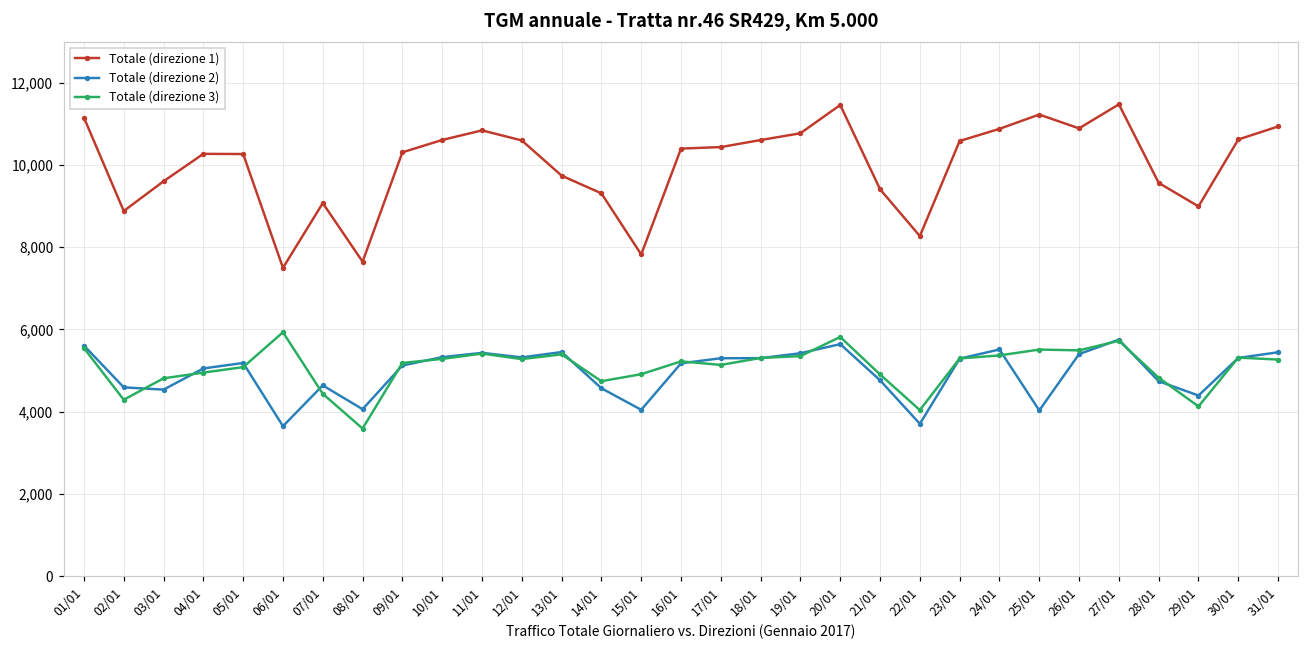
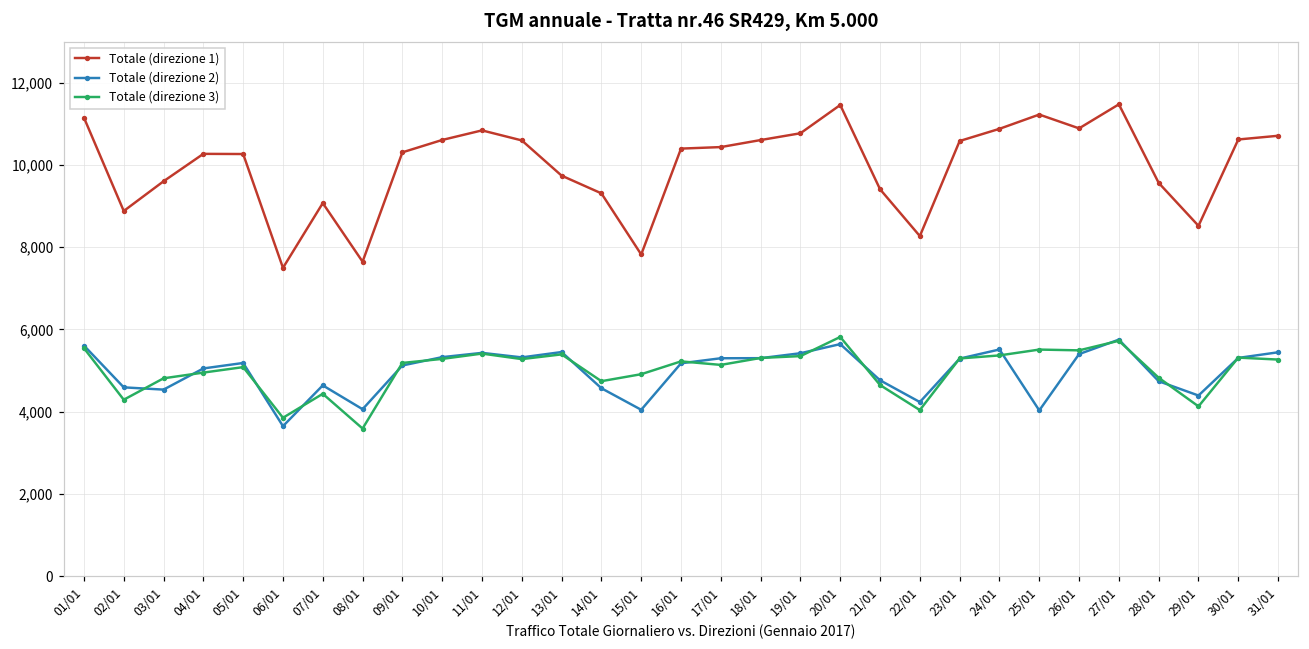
  {
    "Totale (direzione 1)": {
      "01/01": "11,200",
      "02/01": "8,900",
      "03/01": "9,600",
      "04/01": "10,300",
      "05/01": "10,300",
      "06/01": "7,500",
      "07/01": "9,100",
      "08/01": "7,600",
      "09/01": "10,300",
      "10/01": "10,600",
      "11/01": "10,800",
      "12/01": "10,600",
      "13/01": "9,700",
      "14/01": "9,300",
      "15/01": "7,800",
      "16/01": "10,400",
      "17/01": "10,400",
      "18/01": "10,600",
      "19/01": "10,800",
      "20/01": "11,500",
      "21/01": "9,400",
      "22/01": "8,300",
      "23/01": "10,600",
      "24/01": "10,900",
      "25/01": "11,200",
      "26/01": "10,900",
      "27/01": "11,500",
      "28/01": "9,600",
-     "29/01": "9,000",
+     "29/01": "8,500",
      "30/01": "10,600",
-     "31/01": "10,900"
+     "31/01": "10,700"
    },
    "Totale (direzione 2)": {
      "02/01": "4,600",
      "03/01": "4,500",
      "04/01": "5,100",
      "05/01": "5,200",
      "06/01": "3,600",
      "07/01": "4,600",
      "08/01": "4,100",
      "14/01": "4,600",
      "15/01": "4,000",
      "17/01": "5,300",
      "19/01": "5,400",
      "20/01": "5,600",
      "21/01": "4,800",
-     "22/01": "3,700",
+     "22/01": "4,200",
      "24/01": "5,500",
      "25/01": "4,000",
      "26/01": "5,400",
      "28/01": "4,700",
      "29/01": "4,400",
      "31/01": "5,400"
    },
    "Totale (direzione 3)": {
      "02/01": "4,300",
      "03/01": "4,800",
      "04/01": "5,000",
      "05/01": "5,100",
-     "06/01": "5,900",
+     "06/01": "3,900",
      "07/01": "4,400",
      "08/01": "3,600",
      "14/01": "4,700",
      "15/01": "4,900",
      "17/01": "5,100",
      "19/01": "5,400",
      "20/01": "5,800",
-     "21/01": "4,900",
+     "21/01": "4,600",
      "22/01": "4,000",
      "24/01": "5,400",
      "25/01": "5,500",
      "26/01": "5,500",
      "28/01": "4,800",
      "29/01": "4,100",
      "31/01": "5,300"
    }
  }
